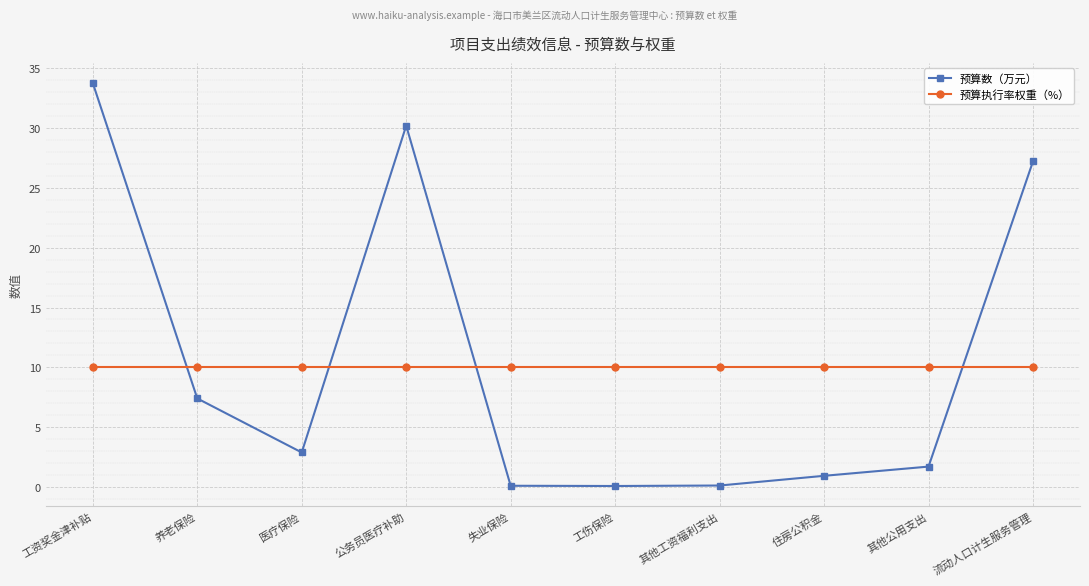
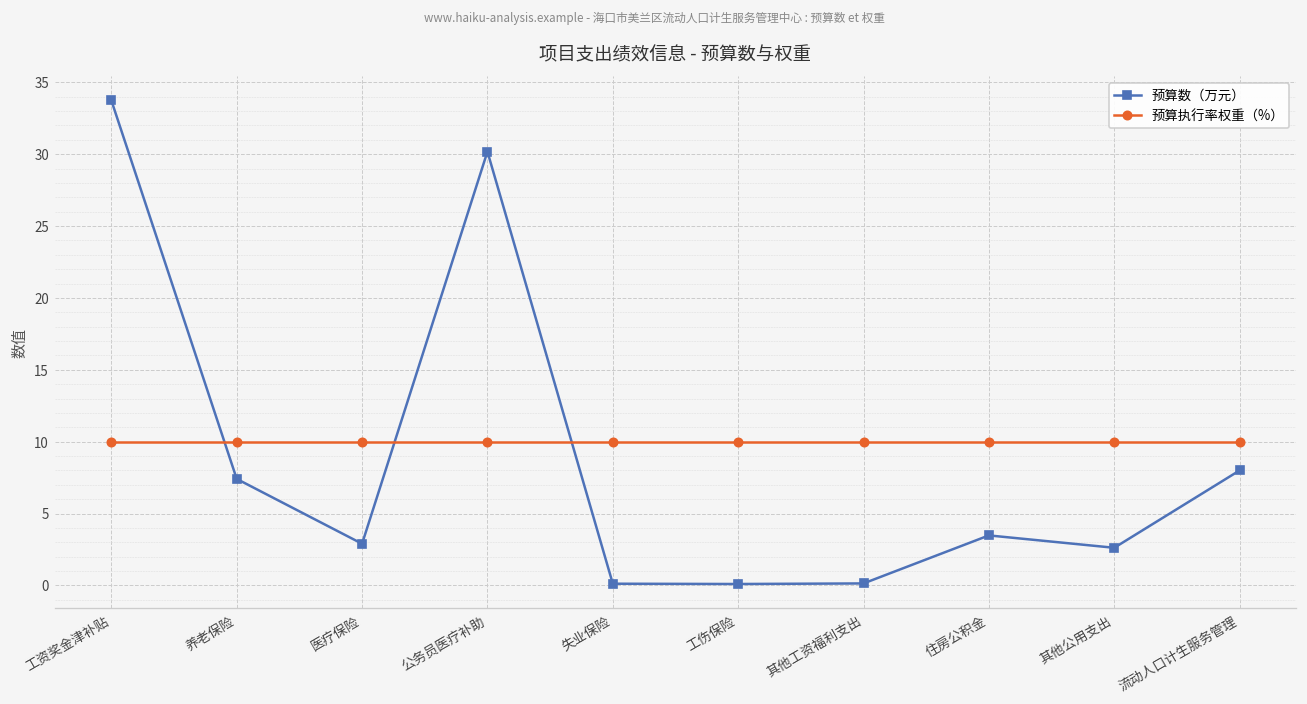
  {
    "预算数（万元）": {
      "工资奖金津补贴": 33.7,
      "养老保险": 7.4,
      "医疗保险": 2.9,
      "公务员医疗补助": 30.2,
      "失业保险": 0.1,
      "工伤保险": 0.1,
      "其他工资福利支出": 0.1,
-     "住房公积金": 1.0,
-     "其他公用支出": 1.7,
-     "流动人口计生服务管理": 27.2
+     "住房公积金": 3.5,
+     "其他公用支出": 2.6,
+     "流动人口计生服务管理": 8.0
    },
    "预算执行率权重（%）": {
      "工资奖金津补贴": 10.0,
      "养老保险": 10.0,
      "医疗保险": 10.0,
      "公务员医疗补助": 10.0,
      "失业保险": 10.0,
      "工伤保险": 10.0,
      "其他工资福利支出": 10.0,
      "住房公积金": 10.0,
      "其他公用支出": 10.0,
      "流动人口计生服务管理": 10.0
    }
  }
